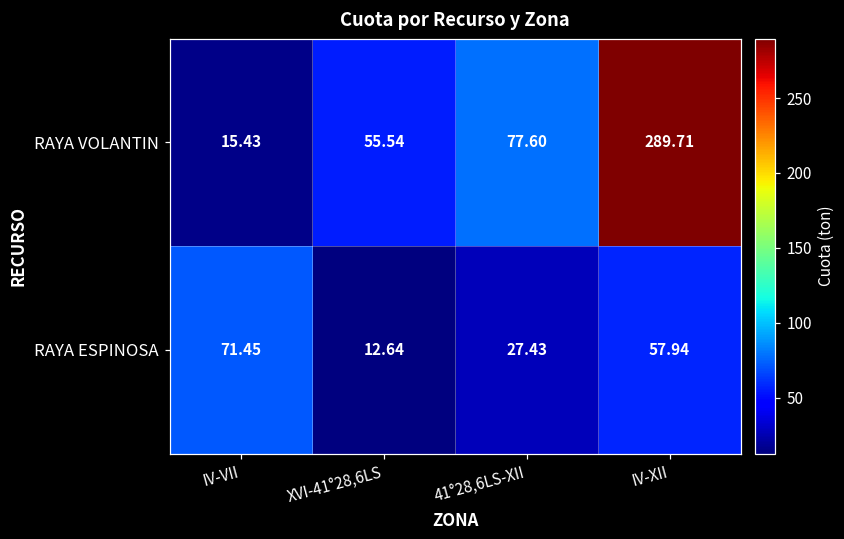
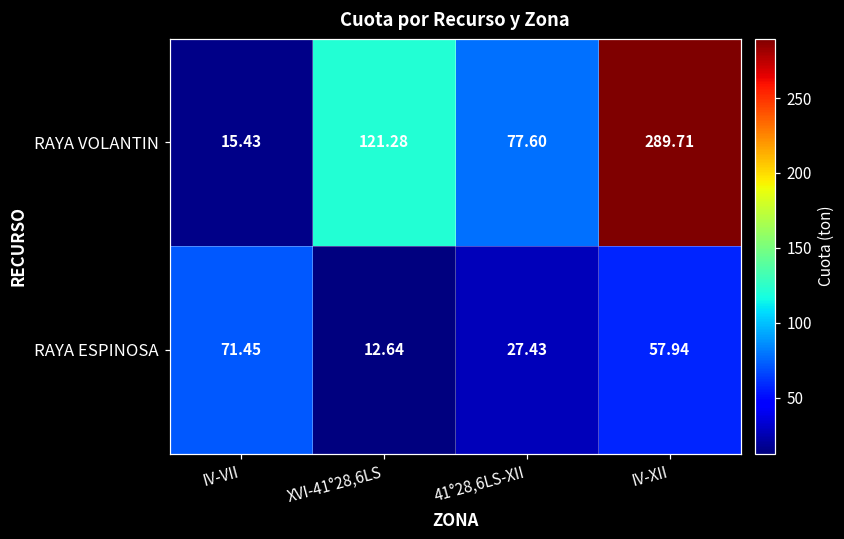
  {
    "RAYA VOLANTIN": {
      "IV-VII": 15.43,
-     "XVI-41°28,6LS": 55.54,
+     "XVI-41°28,6LS": 121.28,
      "41°28,6LS-XII": 77.60,
      "IV-XII": 289.71
    },
    "RAYA ESPINOSA": {
      "IV-VII": 71.45,
      "XVI-41°28,6LS": 12.64,
      "41°28,6LS-XII": 27.43,
      "IV-XII": 57.94
    }
  }
